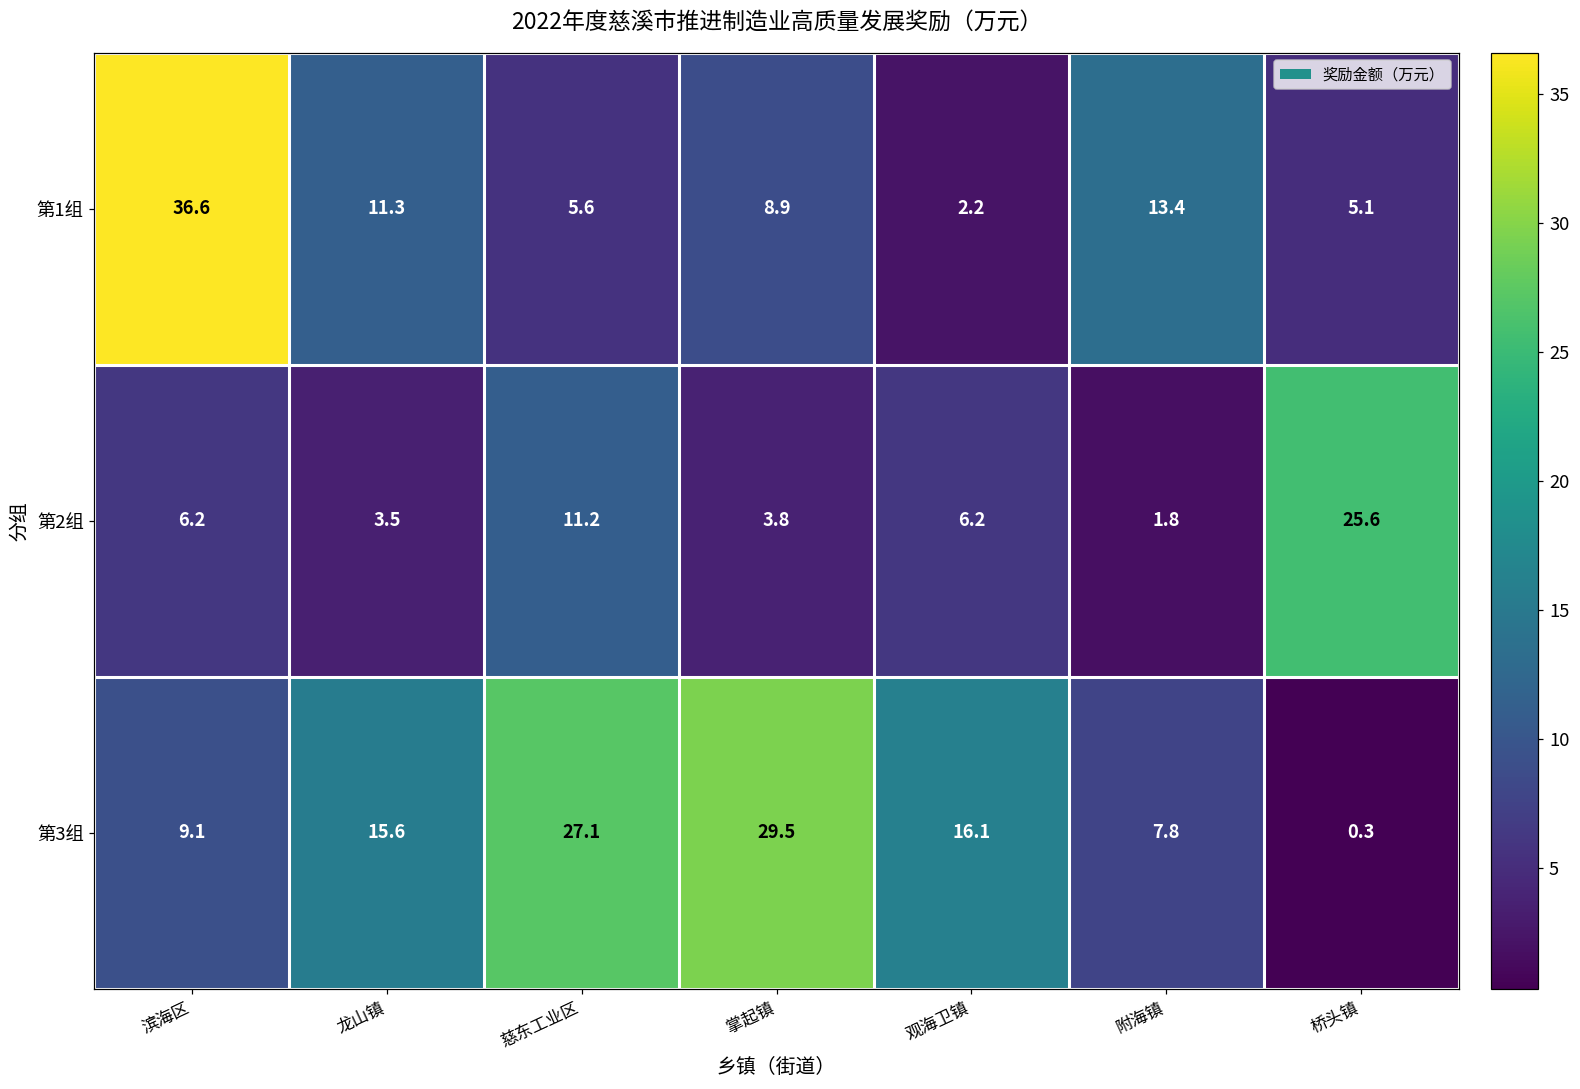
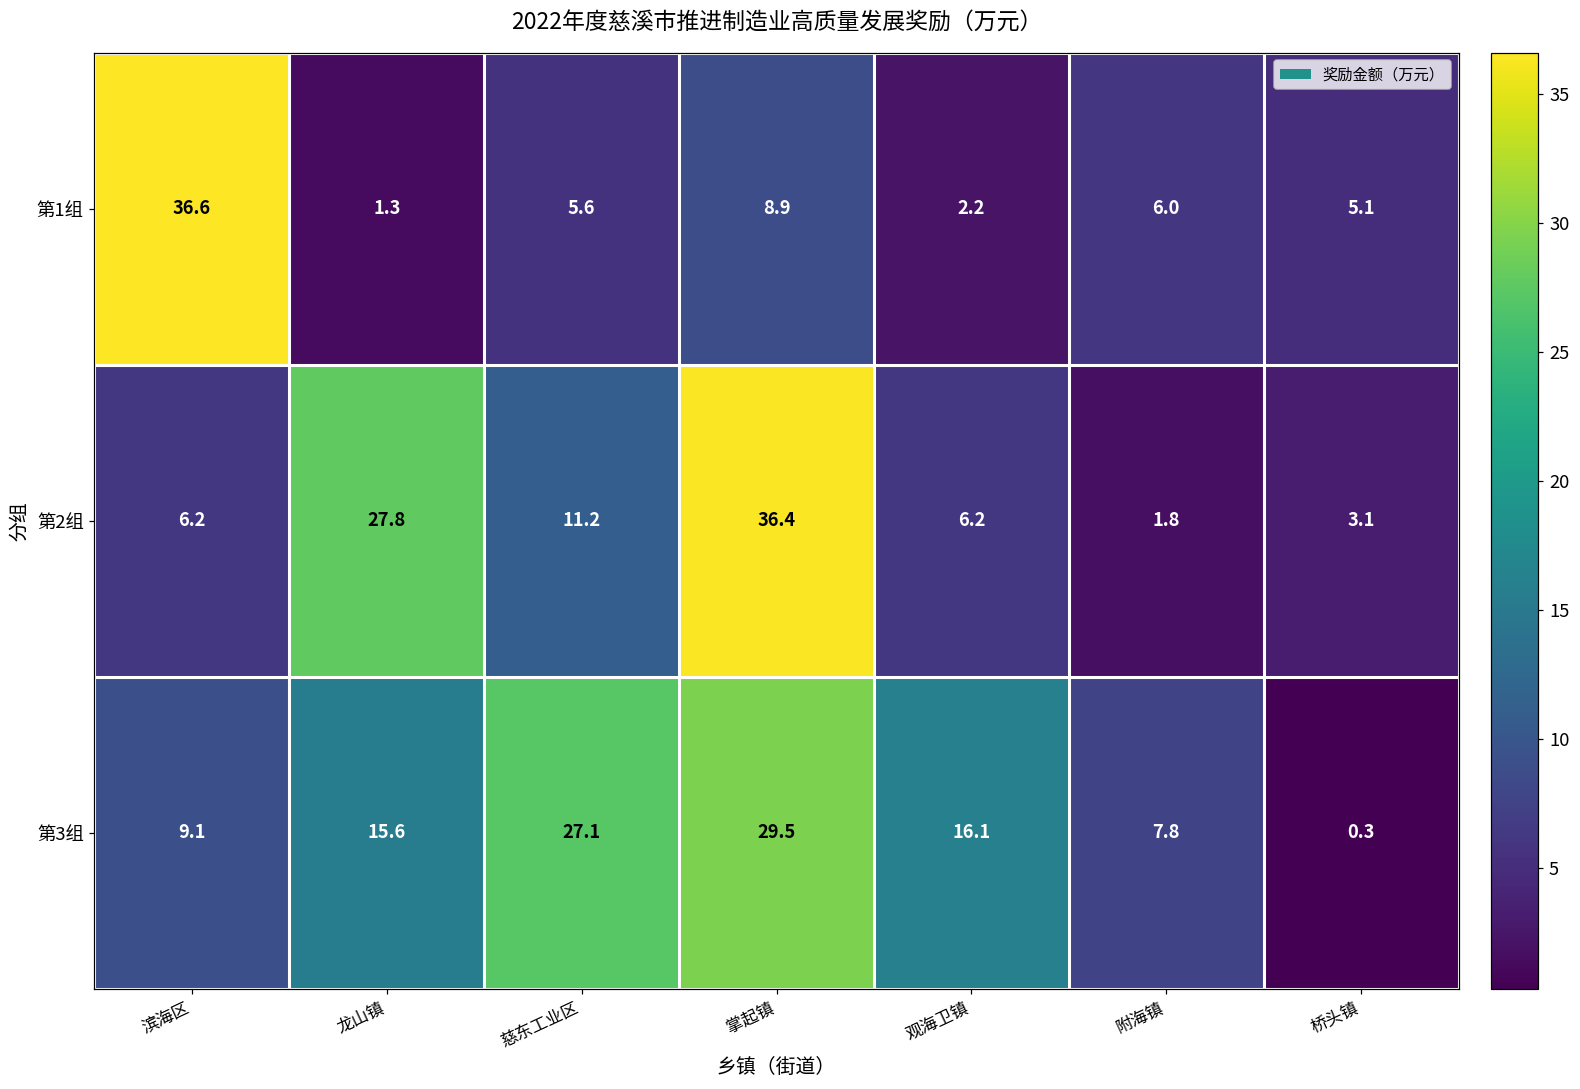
  {
    "第1组": {
      "滨海区": 36.6,
-     "龙山镇": 11.3,
+     "龙山镇": 1.3,
      "慈东工业区": 5.6,
      "掌起镇": 8.9,
      "观海卫镇": 2.2,
-     "附海镇": 13.4,
+     "附海镇": 6.0,
      "桥头镇": 5.1
    },
    "第2组": {
      "滨海区": 6.2,
-     "龙山镇": 3.5,
+     "龙山镇": 27.8,
      "慈东工业区": 11.2,
-     "掌起镇": 3.8,
+     "掌起镇": 36.4,
      "观海卫镇": 6.2,
      "附海镇": 1.8,
-     "桥头镇": 25.6
+     "桥头镇": 3.1
    },
    "第3组": {
      "滨海区": 9.1,
      "龙山镇": 15.6,
      "慈东工业区": 27.1,
      "掌起镇": 29.5,
      "观海卫镇": 16.1,
      "附海镇": 7.8,
      "桥头镇": 0.3
    }
  }
